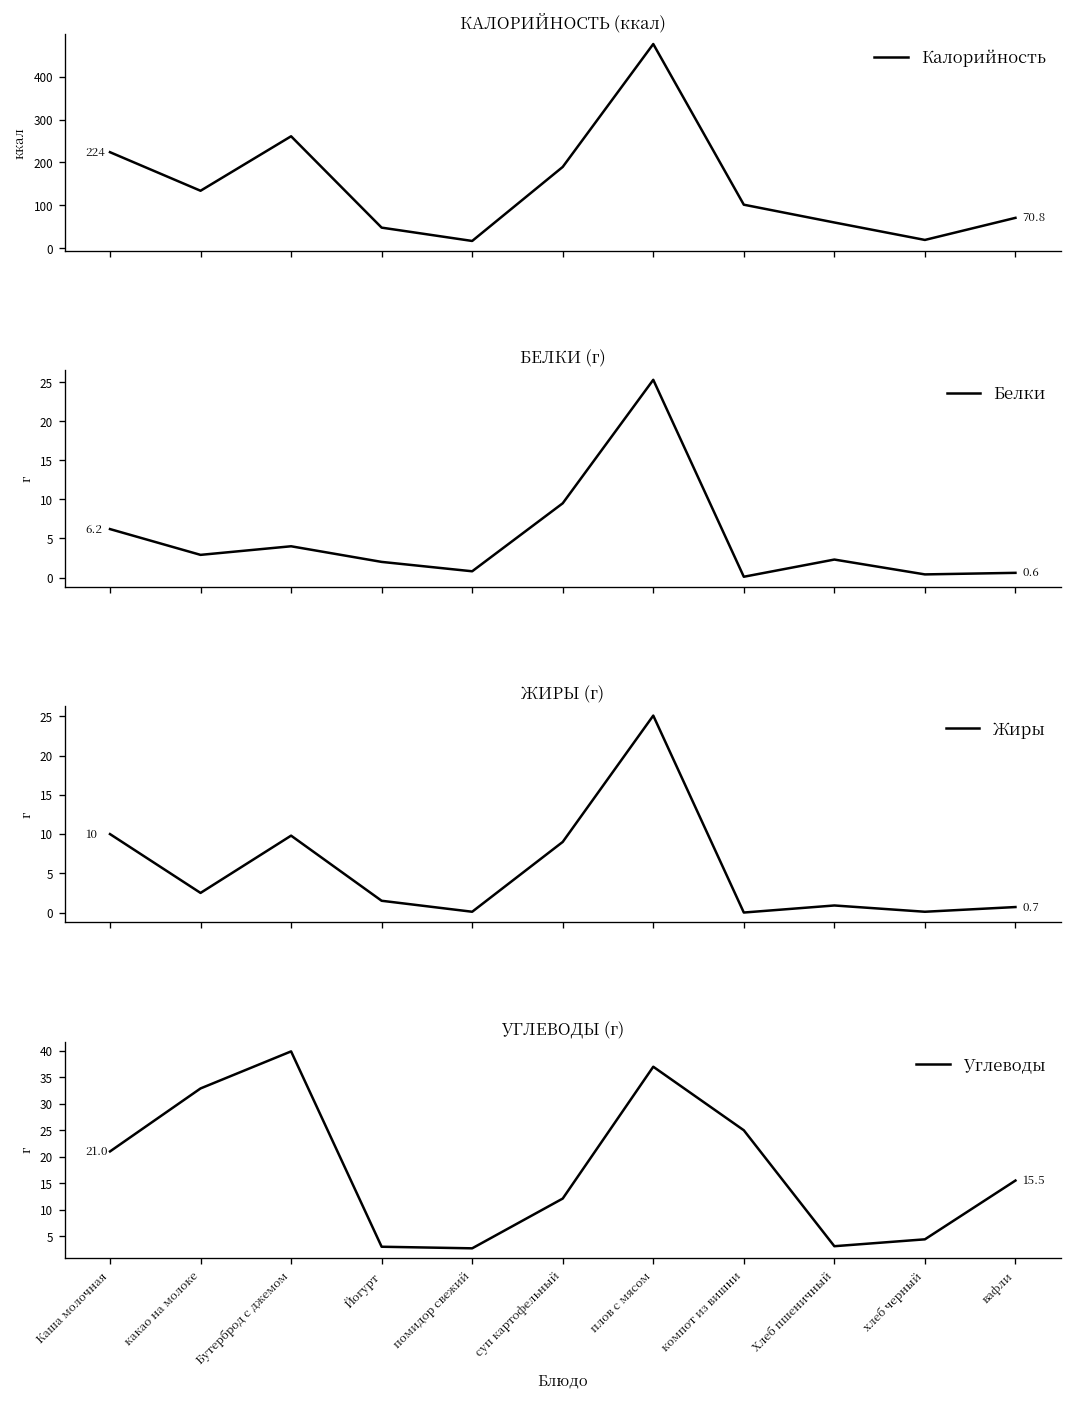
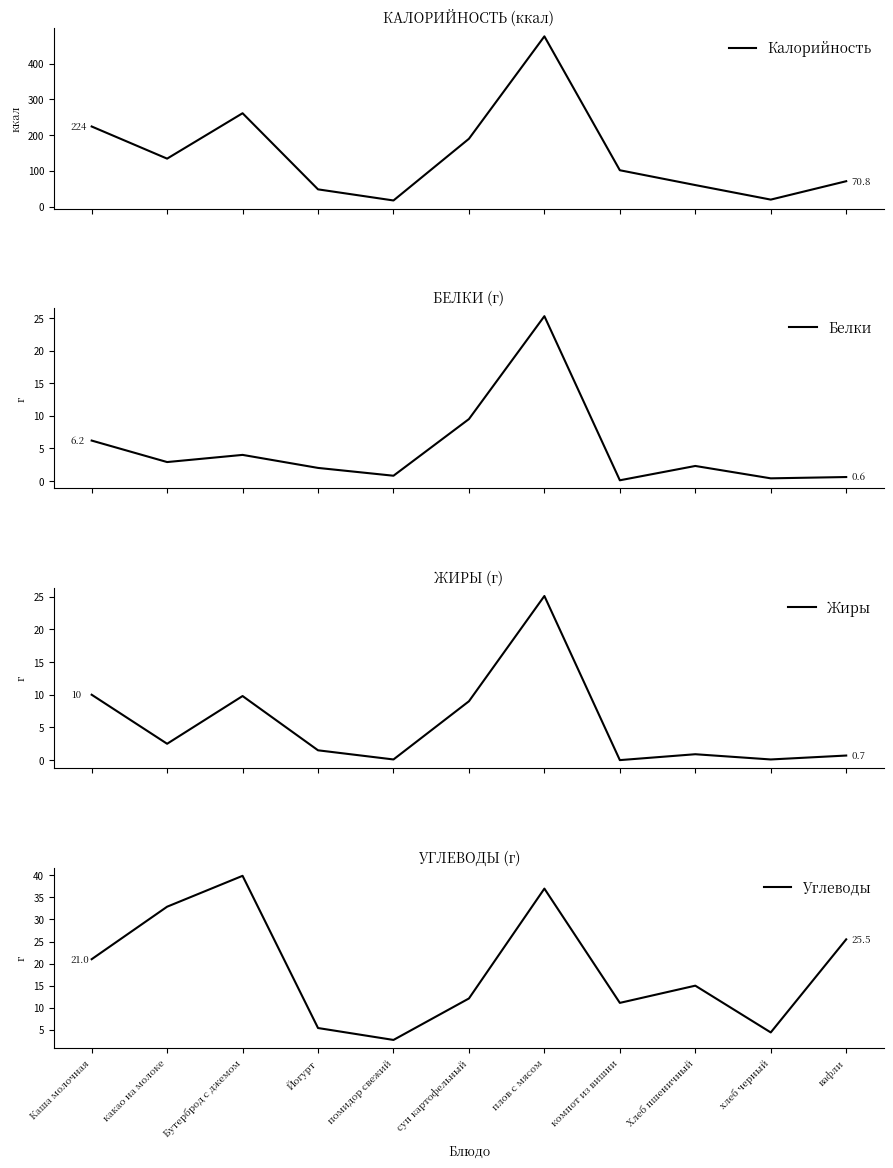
  {
    "УГЛЕВОДЫ (г)": {
      "Каша молочная": 21.0,
-     "Йогурт": 3,
-     "компот из вишни": 25,
-     "Хлеб пшеничный": 3,
-     "вафли": 15.5
+     "Йогурт": 5,
+     "компот из вишни": 11,
+     "Хлеб пшеничный": 15,
+     "вафли": 25.5
    }
  }
